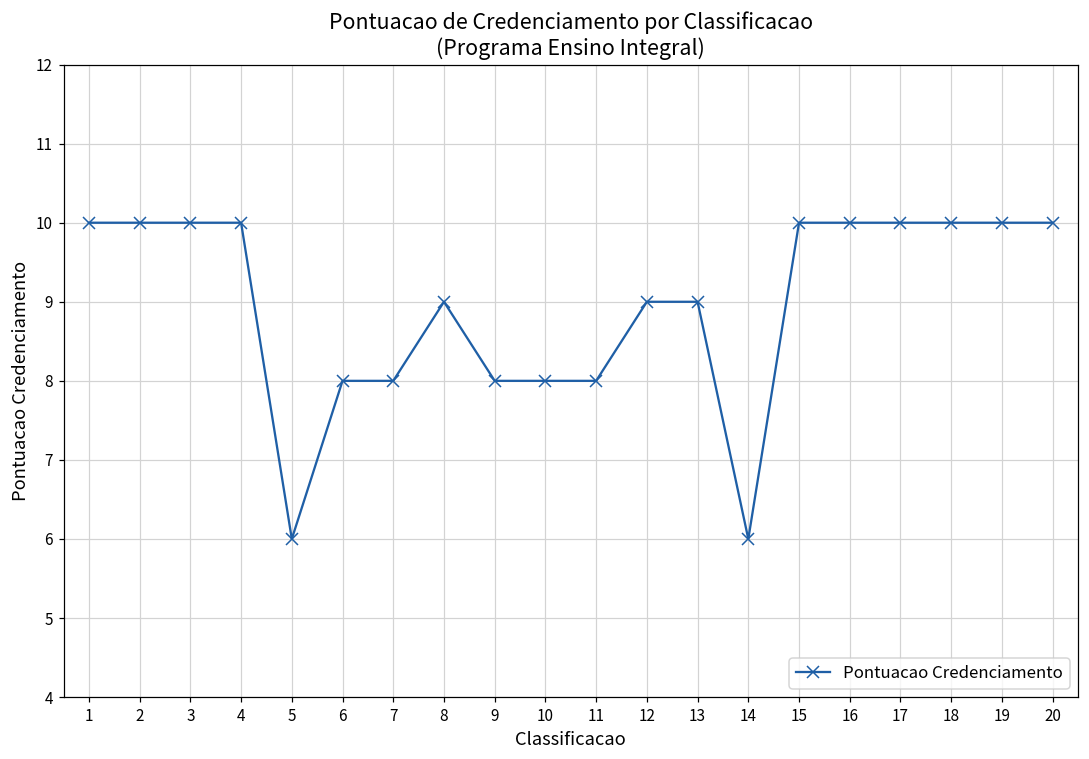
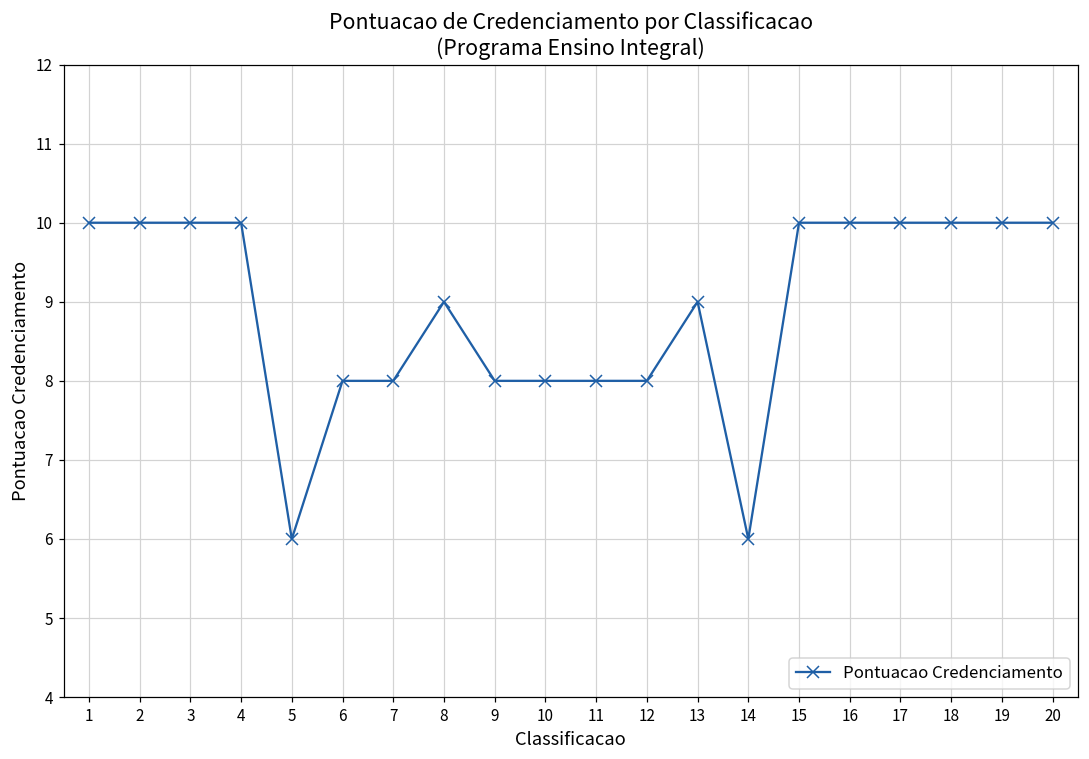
  {
    "1": 10,
    "2": 10,
    "3": 10,
    "4": 10,
    "5": 6,
    "6": 8,
    "7": 8,
    "8": 9,
    "9": 8,
    "10": 8,
    "11": 8,
-   "12": 9,
+   "12": 8,
    "13": 9,
    "14": 6,
    "15": 10,
    "16": 10,
    "17": 10,
    "18": 10,
    "19": 10,
    "20": 10
  }
